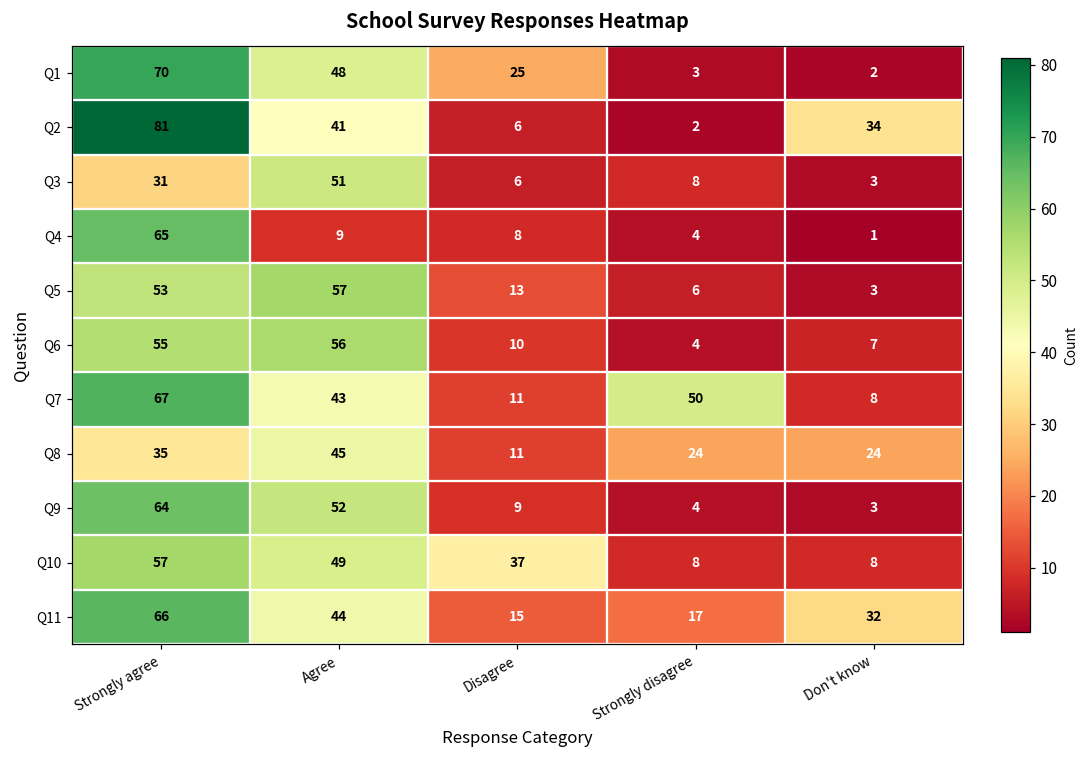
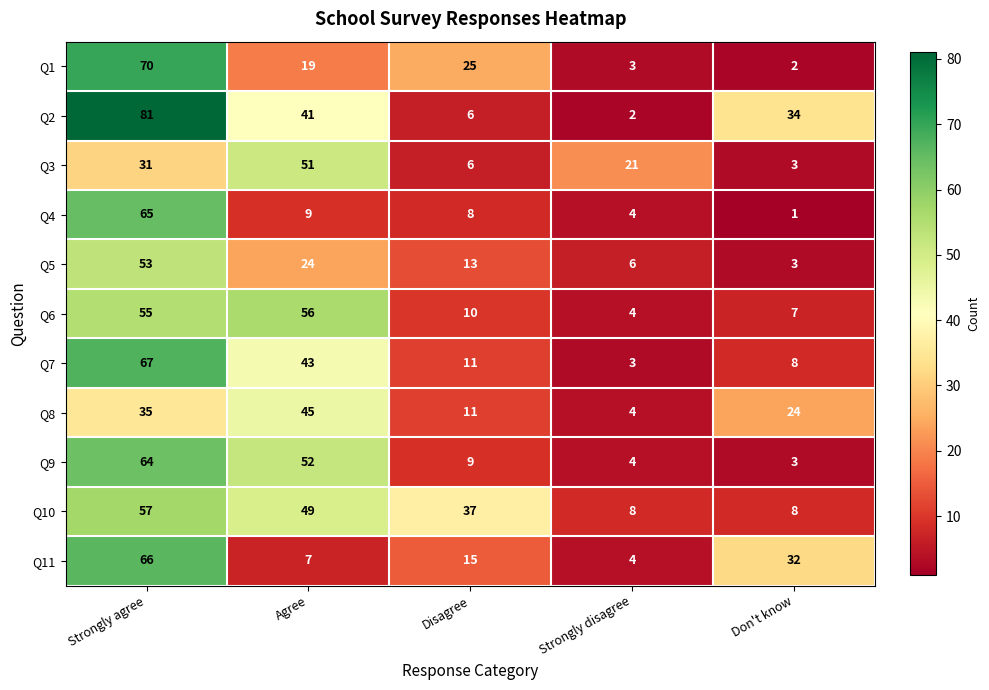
  {
    "Q1": {
      "Strongly agree": 70,
-     "Agree": 48,
+     "Agree": 19,
      "Disagree": 25,
      "Strongly disagree": 3,
      "Don't know": 2
    },
    "Q2": {
      "Strongly agree": 81,
      "Agree": 41,
      "Disagree": 6,
      "Strongly disagree": 2,
      "Don't know": 34
    },
    "Q3": {
      "Strongly agree": 31,
      "Agree": 51,
      "Disagree": 6,
-     "Strongly disagree": 8,
+     "Strongly disagree": 21,
      "Don't know": 3
    },
    "Q4": {
      "Strongly agree": 65,
      "Agree": 9,
      "Disagree": 8,
      "Strongly disagree": 4,
      "Don't know": 1
    },
    "Q5": {
      "Strongly agree": 53,
-     "Agree": 57,
+     "Agree": 24,
      "Disagree": 13,
      "Strongly disagree": 6,
      "Don't know": 3
    },
    "Q6": {
      "Strongly agree": 55,
      "Agree": 56,
      "Disagree": 10,
      "Strongly disagree": 4,
      "Don't know": 7
    },
    "Q7": {
      "Strongly agree": 67,
      "Agree": 43,
      "Disagree": 11,
-     "Strongly disagree": 50,
+     "Strongly disagree": 3,
      "Don't know": 8
    },
    "Q8": {
      "Strongly agree": 35,
      "Agree": 45,
      "Disagree": 11,
-     "Strongly disagree": 24,
+     "Strongly disagree": 4,
      "Don't know": 24
    },
    "Q9": {
      "Strongly agree": 64,
      "Agree": 52,
      "Disagree": 9,
      "Strongly disagree": 4,
      "Don't know": 3
    },
    "Q10": {
      "Strongly agree": 57,
      "Agree": 49,
      "Disagree": 37,
      "Strongly disagree": 8,
      "Don't know": 8
    },
    "Q11": {
      "Strongly agree": 66,
-     "Agree": 44,
+     "Agree": 7,
      "Disagree": 15,
-     "Strongly disagree": 17,
+     "Strongly disagree": 4,
      "Don't know": 32
    }
  }
